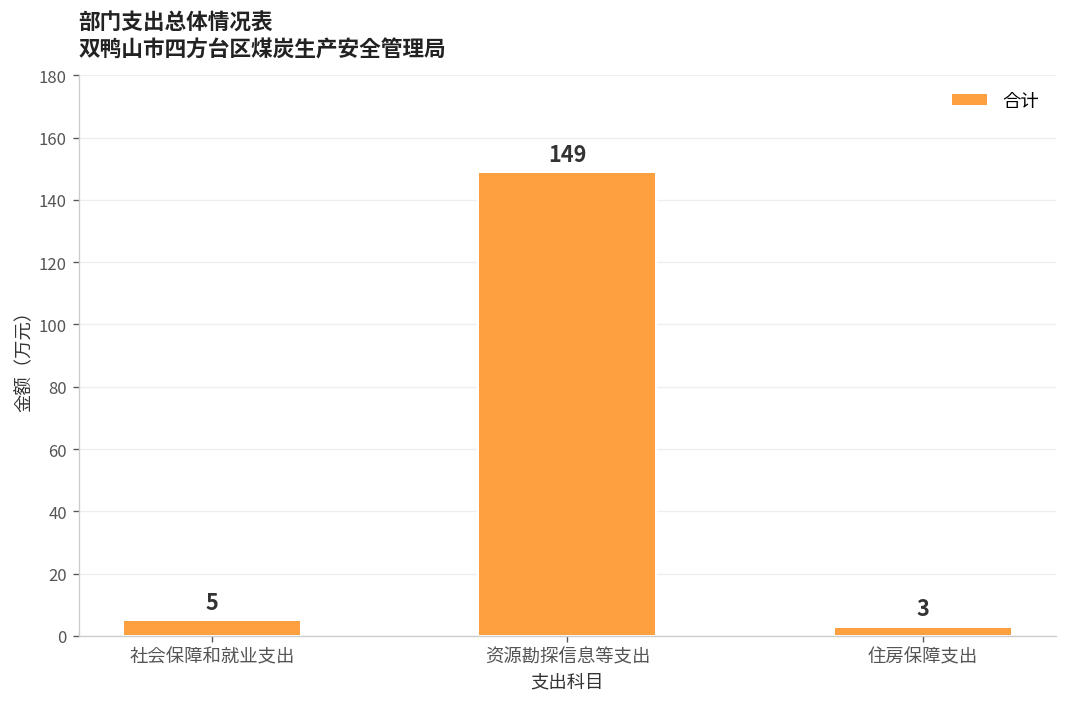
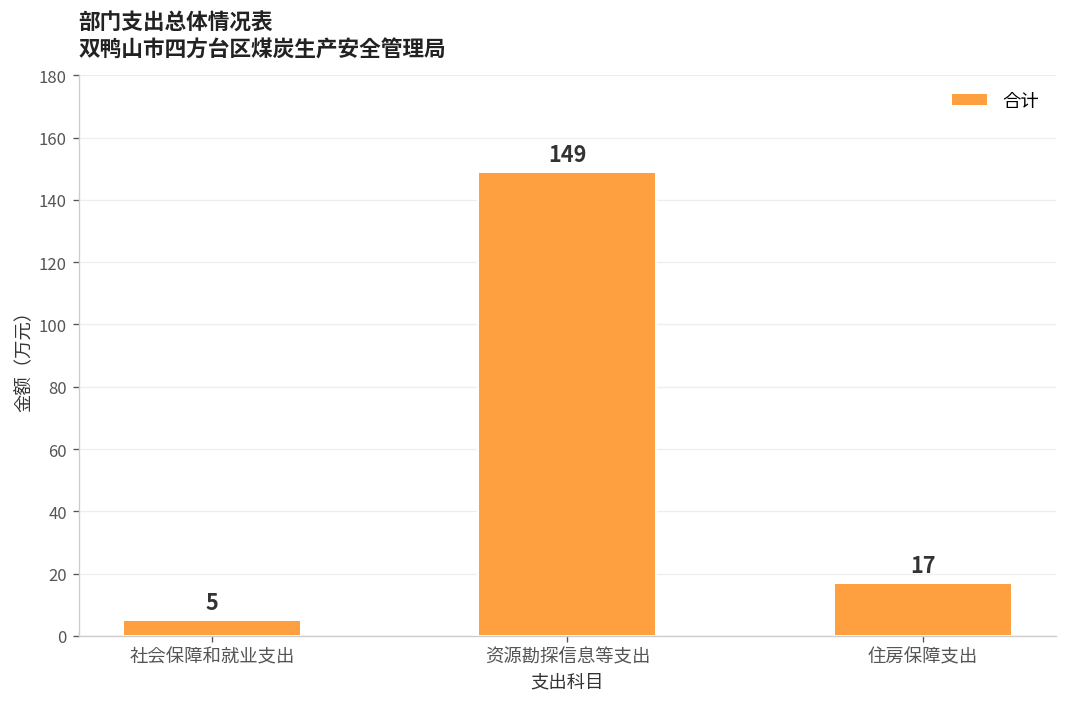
  {
    "社会保障和就业支出": 5,
    "资源勘探信息等支出": 149,
-   "住房保障支出": 3
+   "住房保障支出": 17
  }
